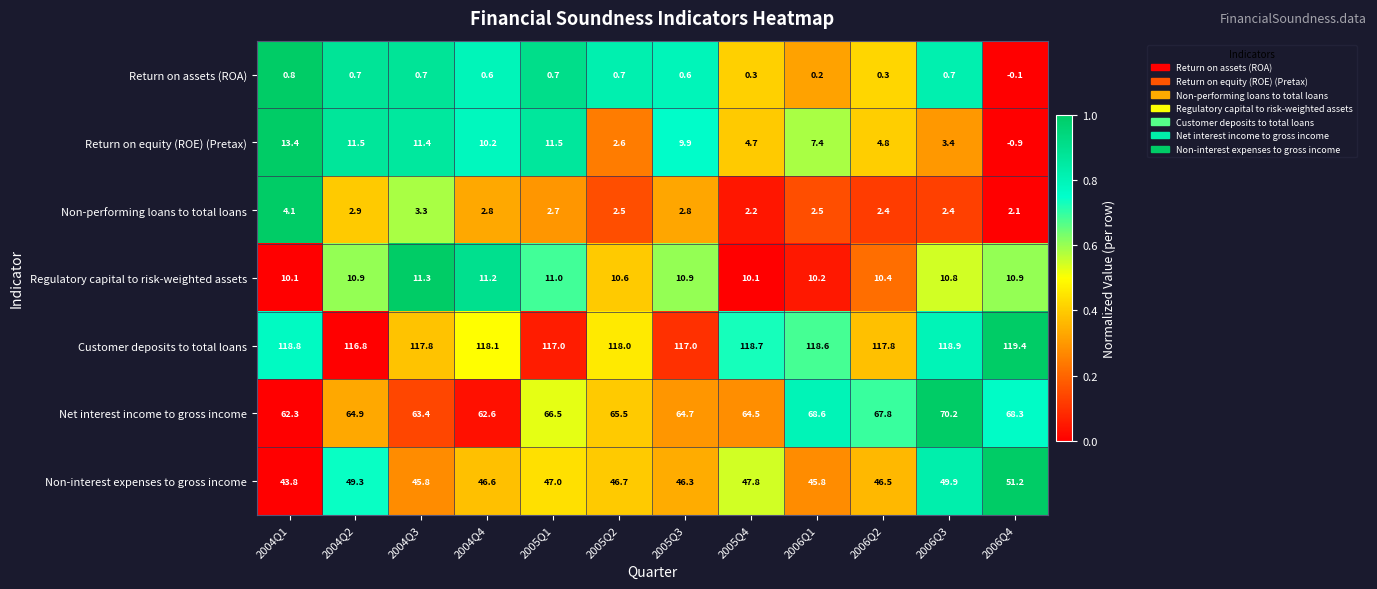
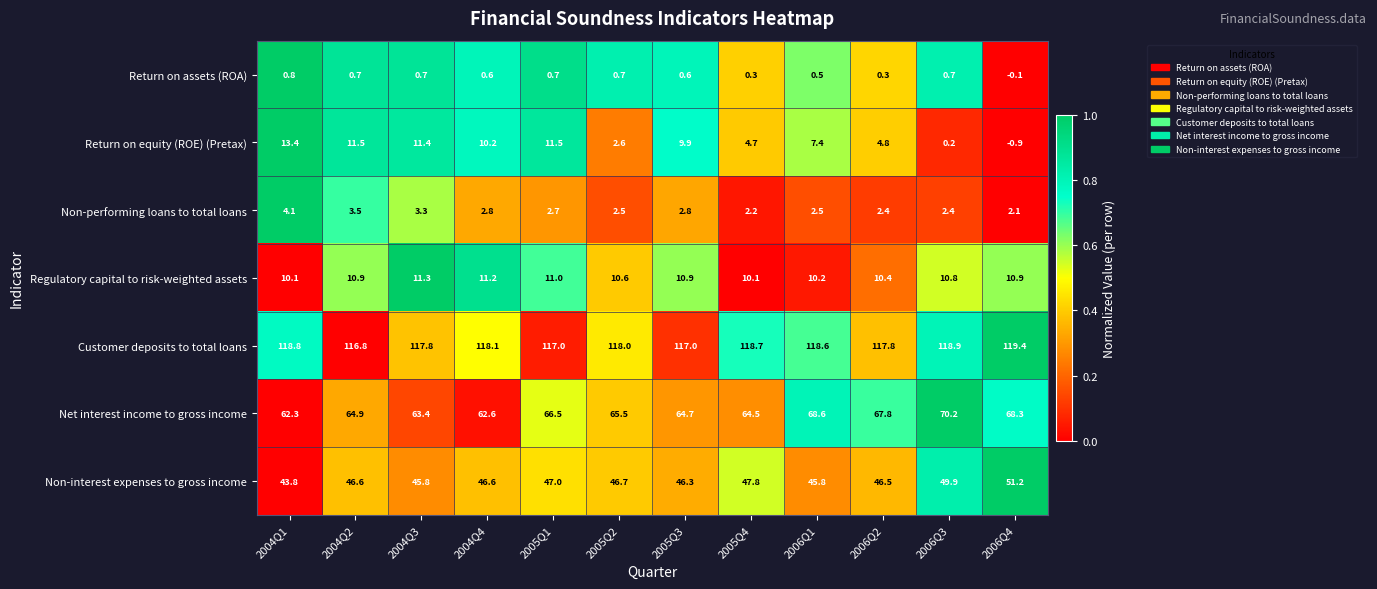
  {
    "Return on assets (ROA)": {
      "2004Q1": 0.8,
      "2004Q2": 0.7,
      "2004Q3": 0.7,
      "2004Q4": 0.6,
      "2005Q1": 0.7,
      "2005Q2": 0.7,
      "2005Q3": 0.6,
      "2005Q4": 0.3,
-     "2006Q1": 0.2,
+     "2006Q1": 0.5,
      "2006Q2": 0.3,
      "2006Q3": 0.7,
      "2006Q4": -0.1
    },
    "Return on equity (ROE) (Pretax)": {
      "2004Q1": 13.4,
      "2004Q2": 11.5,
      "2004Q3": 11.4,
      "2004Q4": 10.2,
      "2005Q1": 11.5,
      "2005Q2": 2.6,
      "2005Q3": 9.9,
      "2005Q4": 4.7,
      "2006Q1": 7.4,
      "2006Q2": 4.8,
-     "2006Q3": 3.4,
+     "2006Q3": 0.2,
      "2006Q4": -0.9
    },
    "Non-performing loans to total loans": {
      "2004Q1": 4.1,
-     "2004Q2": 2.9,
+     "2004Q2": 3.5,
      "2004Q3": 3.3,
      "2004Q4": 2.8,
      "2005Q1": 2.7,
      "2005Q2": 2.5,
      "2005Q3": 2.8,
      "2005Q4": 2.2,
      "2006Q1": 2.5,
      "2006Q2": 2.4,
      "2006Q3": 2.4,
      "2006Q4": 2.1
    },
    "Regulatory capital to risk-weighted assets": {
      "2004Q1": 10.1,
      "2004Q2": 10.9,
      "2004Q3": 11.3,
      "2004Q4": 11.2,
      "2005Q1": 11.0,
      "2005Q2": 10.6,
      "2005Q3": 10.9,
      "2005Q4": 10.1,
      "2006Q1": 10.2,
      "2006Q2": 10.4,
      "2006Q3": 10.8,
      "2006Q4": 10.9
    },
    "Customer deposits to total loans": {
      "2004Q1": 118.8,
      "2004Q2": 116.8,
      "2004Q3": 117.8,
      "2004Q4": 118.1,
      "2005Q1": 117.0,
      "2005Q2": 118.0,
      "2005Q3": 117.0,
      "2005Q4": 118.7,
      "2006Q1": 118.6,
      "2006Q2": 117.8,
      "2006Q3": 118.9,
      "2006Q4": 119.4
    },
    "Net interest income to gross income": {
      "2004Q1": 62.3,
      "2004Q2": 64.9,
      "2004Q3": 63.4,
      "2004Q4": 62.6,
      "2005Q1": 66.5,
      "2005Q2": 65.5,
      "2005Q3": 64.7,
      "2005Q4": 64.5,
      "2006Q1": 68.6,
      "2006Q2": 67.8,
      "2006Q3": 70.2,
      "2006Q4": 68.3
    },
    "Non-interest expenses to gross income": {
      "2004Q1": 43.8,
-     "2004Q2": 49.3,
+     "2004Q2": 46.6,
      "2004Q3": 45.8,
      "2004Q4": 46.6,
      "2005Q1": 47.0,
      "2005Q2": 46.7,
      "2005Q3": 46.3,
      "2005Q4": 47.8,
      "2006Q1": 45.8,
      "2006Q2": 46.5,
      "2006Q3": 49.9,
      "2006Q4": 51.2
    }
  }
